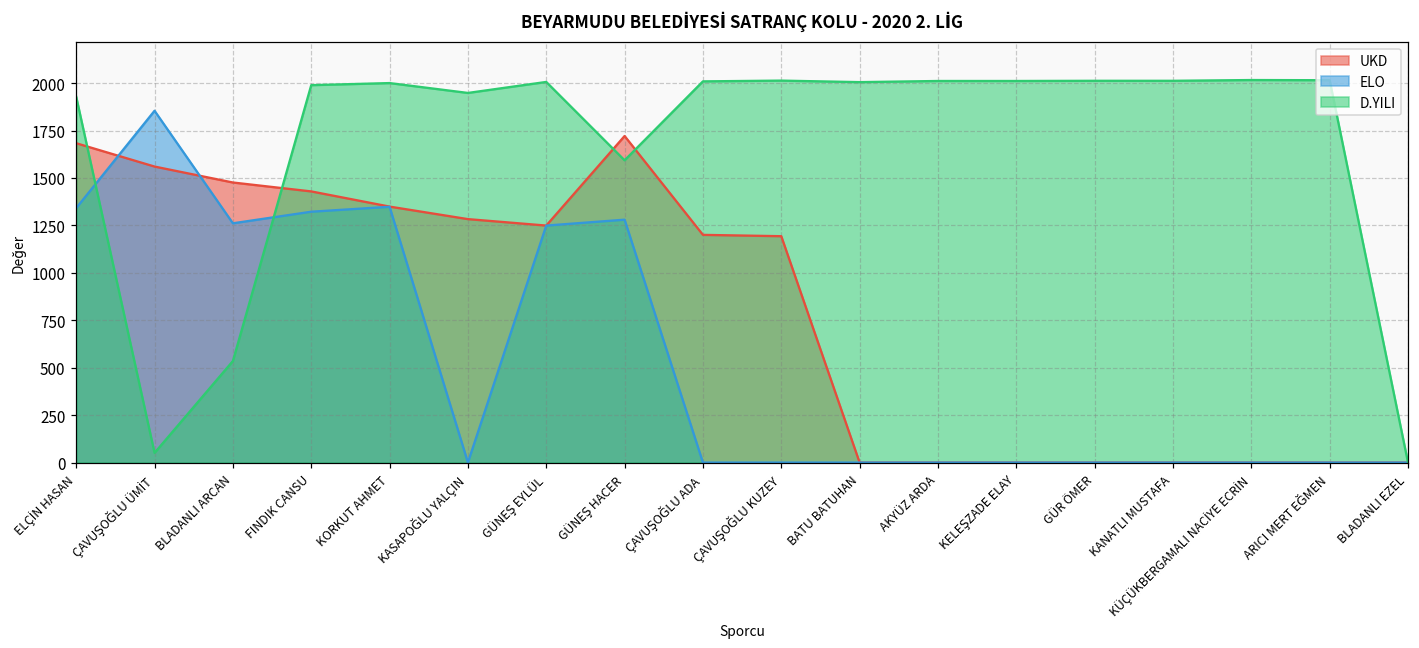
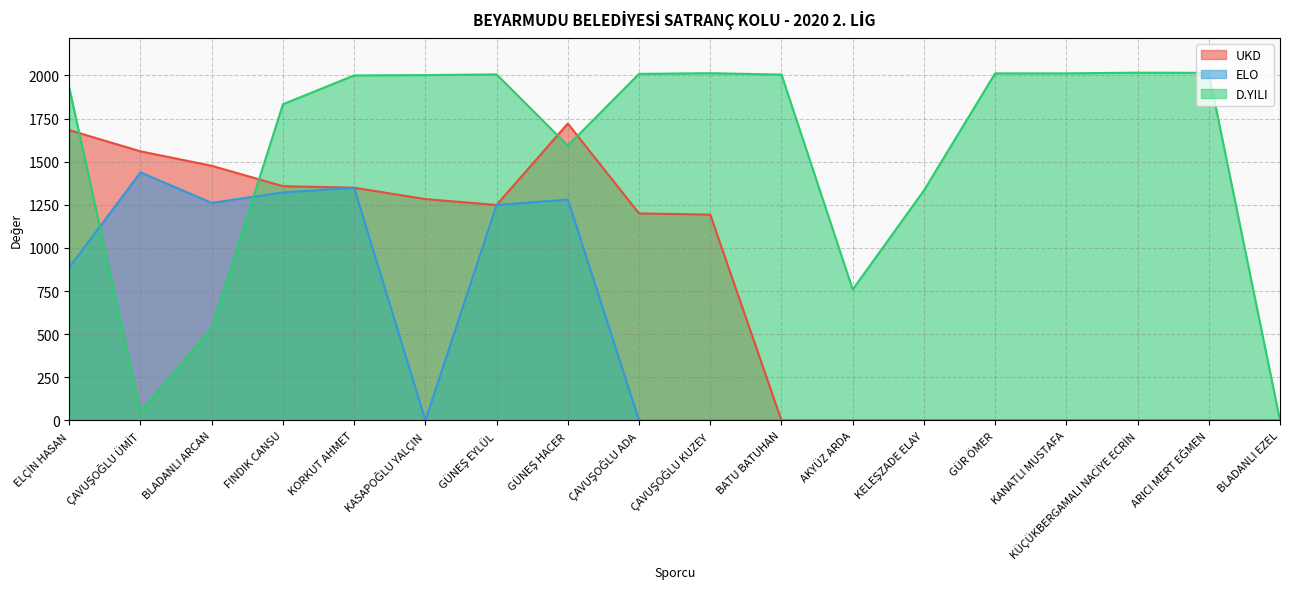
  {
    "UKD": {
      "ELÇİN HASAN": 1680,
      "ÇAVUŞOĞLU ÜMİT": 1560,
      "BLADANLI ARCAN": 1480,
-     "FINDIK CANSU": 1430,
+     "FINDIK CANSU": 1360,
      "KASAPOĞLU YALÇIN": 1280,
      "GÜNEŞ HACER": 1720,
      "ÇAVUŞOĞLU ADA": 1200,
      "ÇAVUŞOĞLU KUZEY": 1190
    },
    "ELO": {
-     "ELÇİN HASAN": 1340,
-     "ÇAVUŞOĞLU ÜMİT": 1850,
+     "ELÇİN HASAN": 890,
+     "ÇAVUŞOĞLU ÜMİT": 1440,
      "BLADANLI ARCAN": 1260,
      "FINDIK CANSU": 1320,
      "KASAPOĞLU YALÇIN": 0,
      "GÜNEŞ HACER": 1280,
      "ÇAVUŞOĞLU ADA": 0,
      "ÇAVUŞOĞLU KUZEY": 0
    },
    "D.YILI": {
      "ELÇİN HASAN": 1930,
      "ÇAVUŞOĞLU ÜMİT": 50,
      "BLADANLI ARCAN": 540,
-     "FINDIK CANSU": 1990,
+     "FINDIK CANSU": 1830,
      "KORKUT AHMET": 2000,
-     "KASAPOĞLU YALÇIN": 1950,
+     "KASAPOĞLU YALÇIN": 2000,
      "GÜNEŞ EYLÜL": 2010,
      "GÜNEŞ HACER": 1590,
      "ÇAVUŞOĞLU ADA": 2010,
      "ÇAVUŞOĞLU KUZEY": 2010,
      "BATU BATUHAN": 2010,
-     "AKYÜZ ARDA": 2010,
-     "KELEŞZADE ELAY": 2010,
+     "AKYÜZ ARDA": 760,
+     "KELEŞZADE ELAY": 1330,
      "GÜR ÖMER": 2010,
      "KANATLI MUSTAFA": 2010,
      "KÜÇÜKBERGAMALI NACİYE ECRİN": 2020
    }
  }
